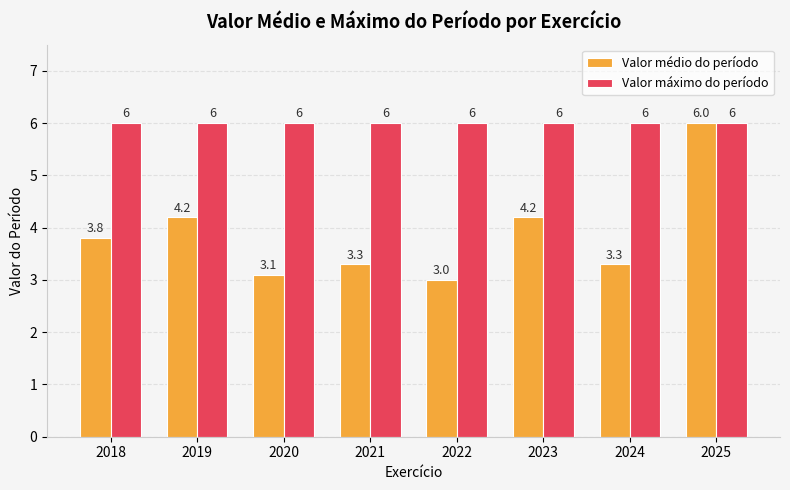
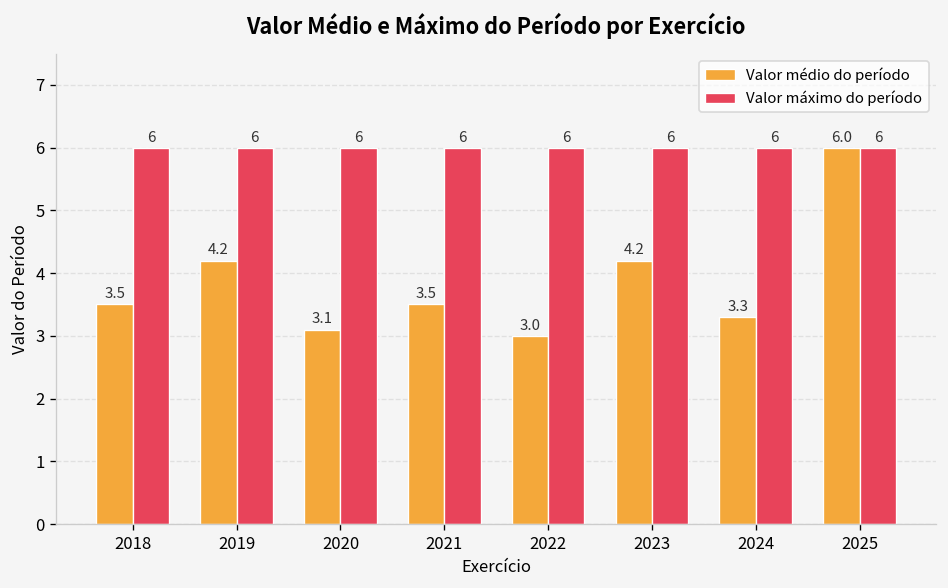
  {
    "Valor médio do período": {
-     "2018": 3.8,
+     "2018": 3.5,
      "2019": 4.2,
      "2020": 3.1,
-     "2021": 3.3,
+     "2021": 3.5,
      "2022": 3.0,
      "2023": 4.2,
      "2024": 3.3,
      "2025": 6.0
    },
    "Valor máximo do período": {
      "2018": 6,
      "2019": 6,
      "2020": 6,
      "2021": 6,
      "2022": 6,
      "2023": 6,
      "2024": 6,
      "2025": 6
    }
  }
